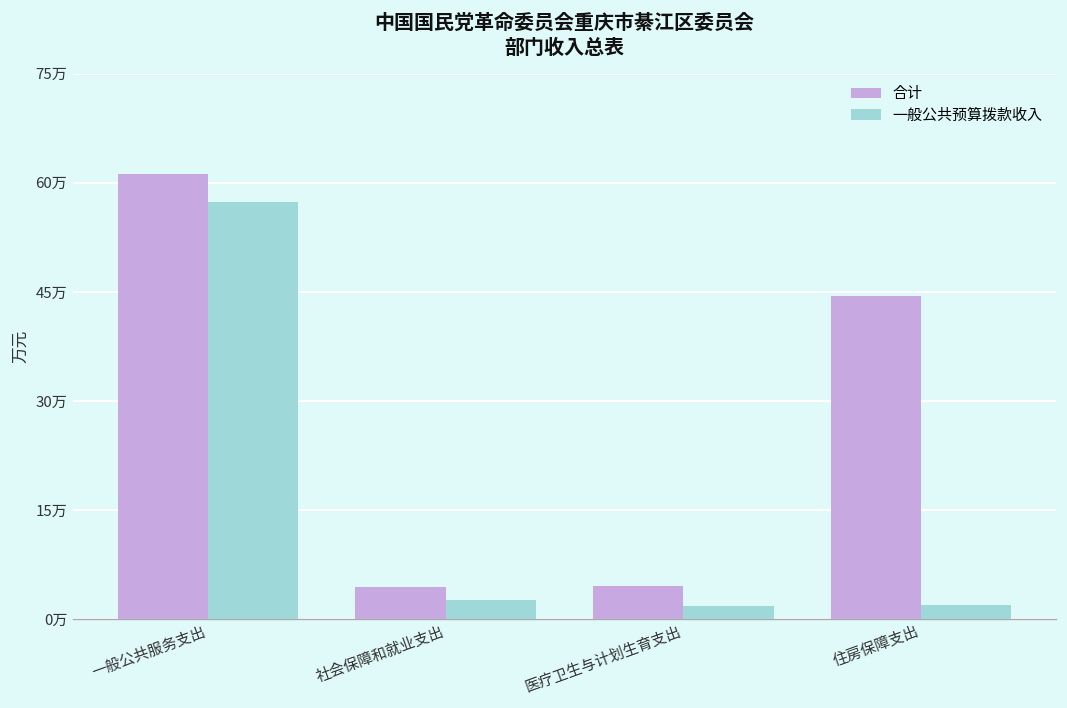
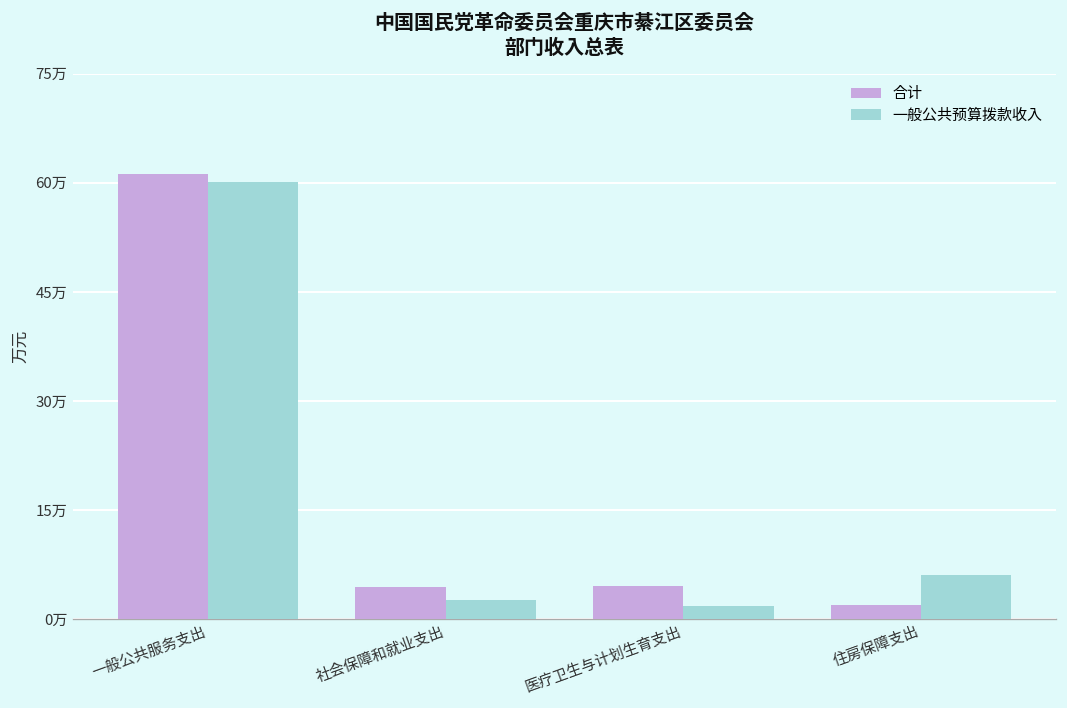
  {
    "合计": {
      "一般公共服务支出": "61万",
      "社会保障和就业支出": "4万",
      "医疗卫生与计划生育支出": "5万",
-     "住房保障支出": "44万"
+     "住房保障支出": "2万"
    },
    "一般公共预算拨款收入": {
-     "一般公共服务支出": "57万",
+     "一般公共服务支出": "60万",
      "社会保障和就业支出": "3万",
      "医疗卫生与计划生育支出": "2万",
-     "住房保障支出": "2万"
+     "住房保障支出": "6万"
    }
  }
